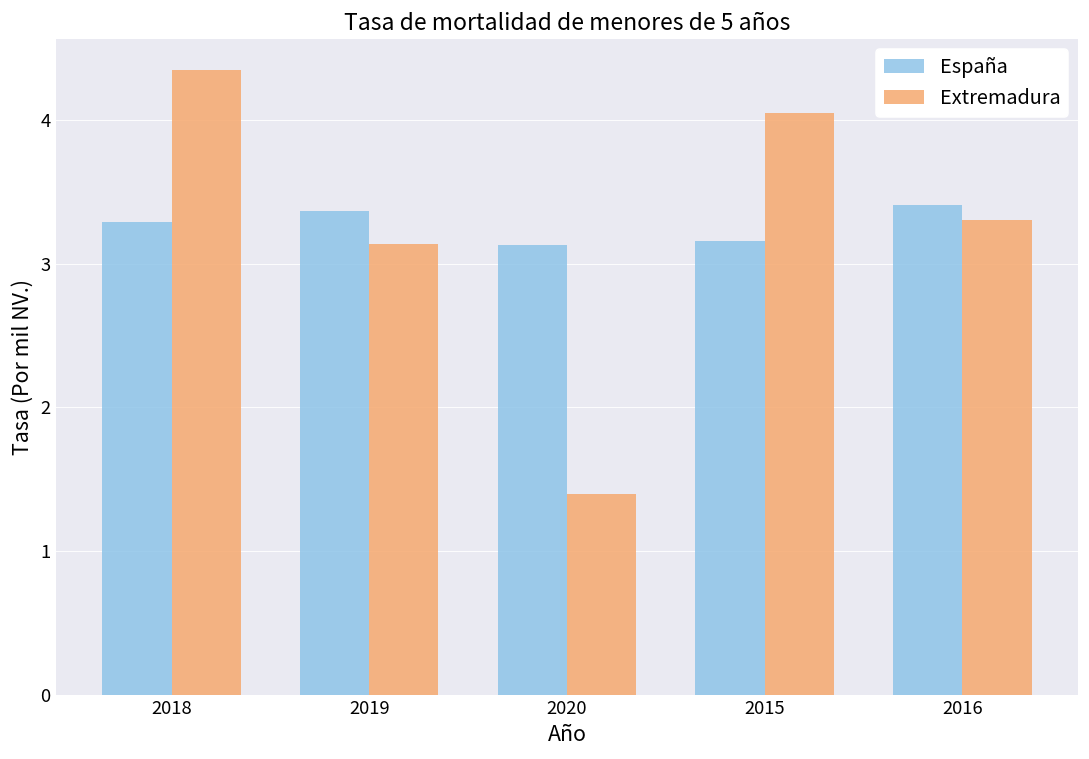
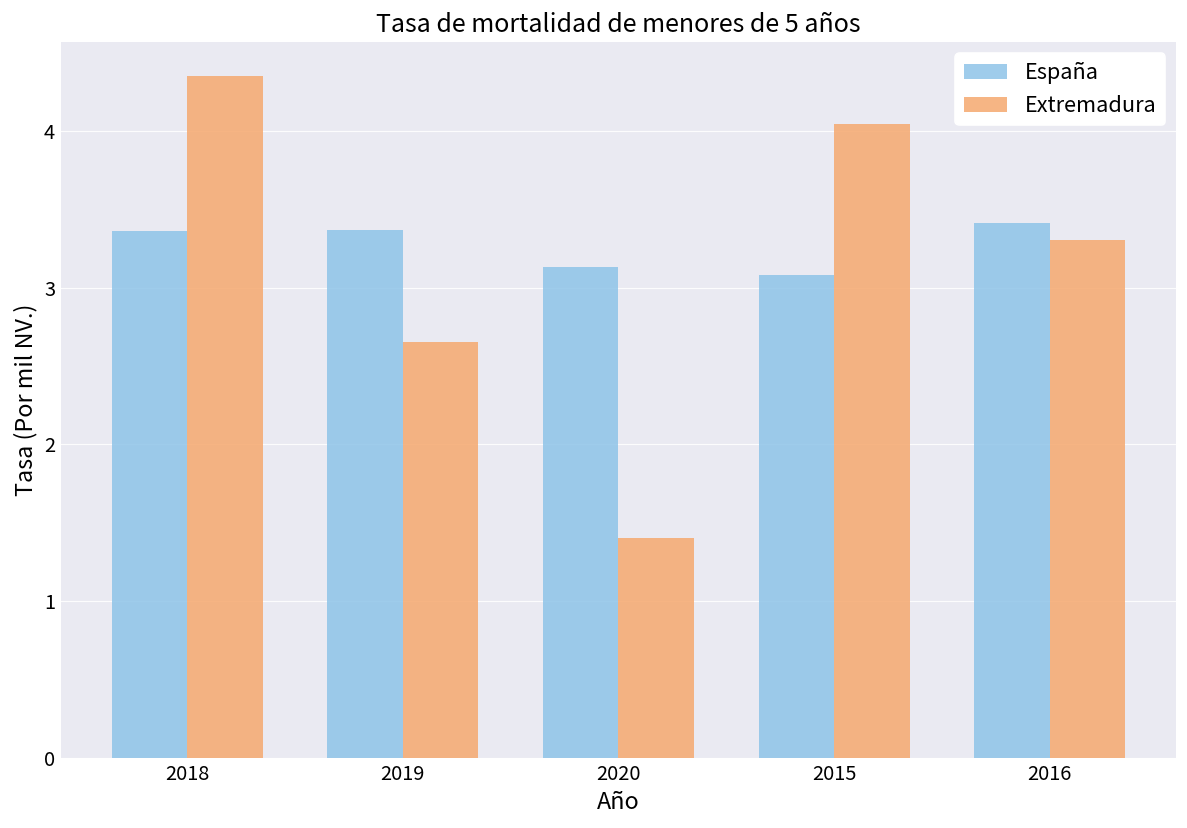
  {
    "España": {
-     "2018": 3.29,
+     "2018": 3.36,
      "2019": 3.37,
      "2020": 3.13,
-     "2015": 3.16,
+     "2015": 3.08,
      "2016": 3.41
    },
    "Extremadura": {
      "2018": 4.35,
-     "2019": 3.14,
+     "2019": 2.65,
      "2020": 1.40,
      "2015": 4.05,
      "2016": 3.30
    }
  }
